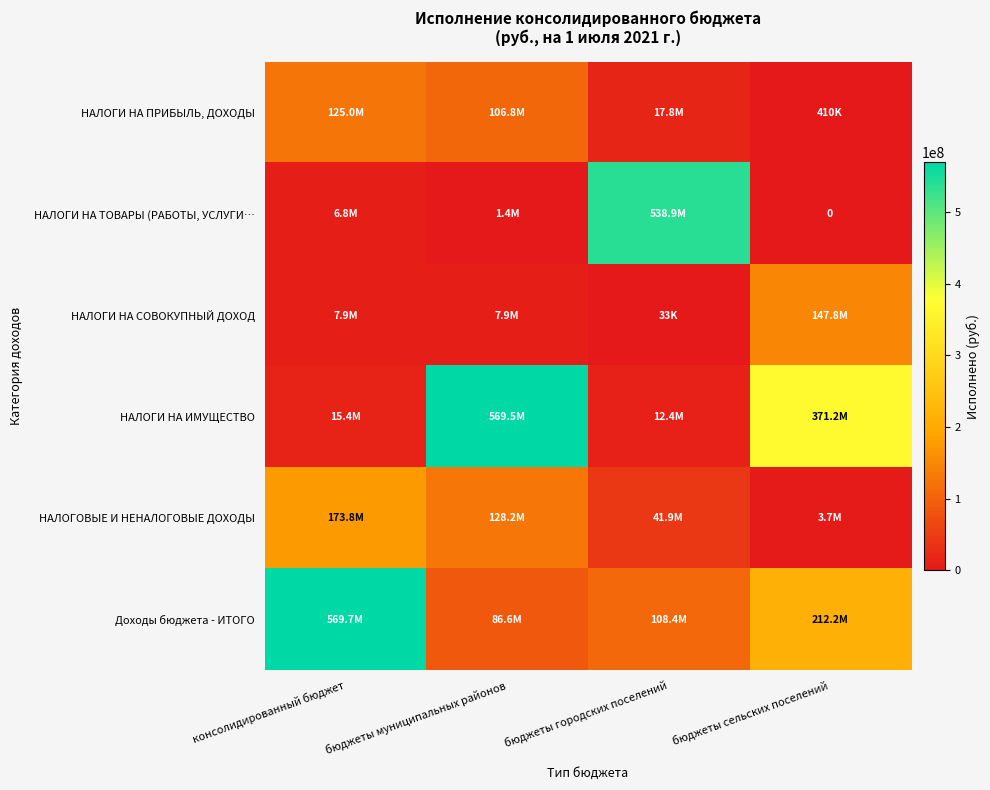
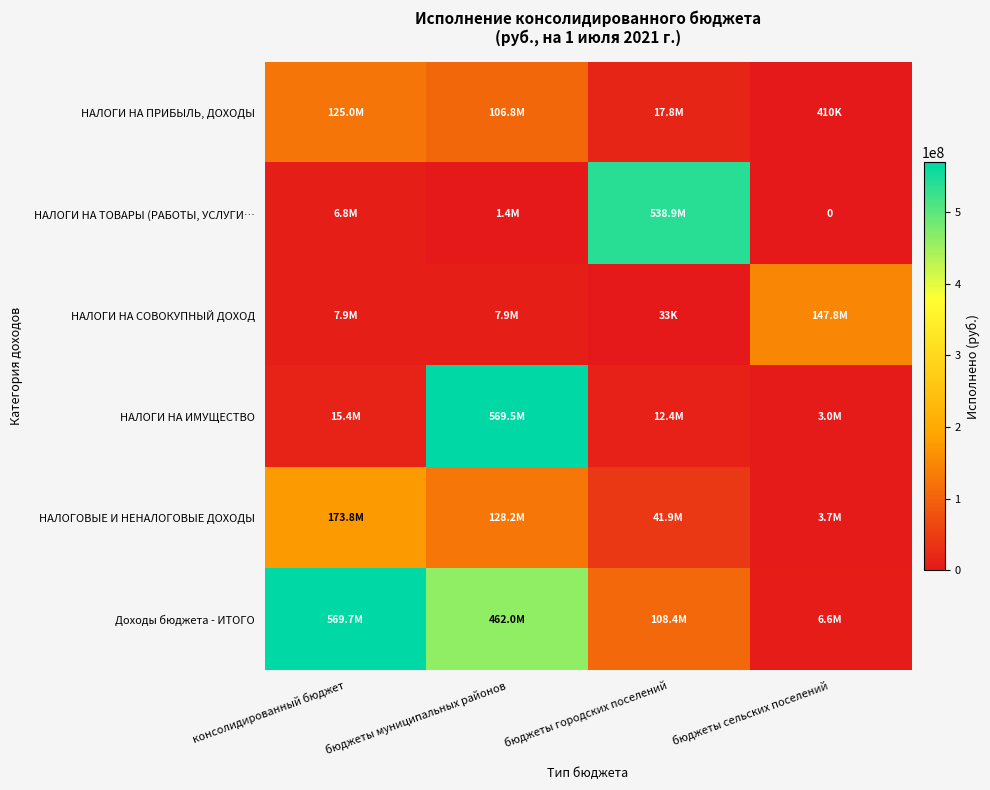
  {
    "НАЛОГИ НА ПРИБЫЛЬ, ДОХОДЫ": {
      "консолидированный бюджет": "125.0M",
      "бюджеты муниципальных районов": "106.8M",
      "бюджеты городских поселений": "17.8M",
      "бюджеты сельских поселений": "410K"
    },
    "НАЛОГИ НА ТОВАРЫ (РАБОТЫ, УСЛУГИ…": {
      "консолидированный бюджет": "6.8M",
      "бюджеты муниципальных районов": "1.4M",
      "бюджеты городских поселений": "538.9M",
      "бюджеты сельских поселений": "0"
    },
    "НАЛОГИ НА СОВОКУПНЫЙ ДОХОД": {
      "консолидированный бюджет": "7.9M",
      "бюджеты муниципальных районов": "7.9M",
      "бюджеты городских поселений": "33K",
      "бюджеты сельских поселений": "147.8M"
    },
    "НАЛОГИ НА ИМУЩЕСТВО": {
      "консолидированный бюджет": "15.4M",
      "бюджеты муниципальных районов": "569.5M",
      "бюджеты городских поселений": "12.4M",
-     "бюджеты сельских поселений": "371.2M"
+     "бюджеты сельских поселений": "3.0M"
    },
    "НАЛОГОВЫЕ И НЕНАЛОГОВЫЕ ДОХОДЫ": {
      "консолидированный бюджет": "173.8M",
      "бюджеты муниципальных районов": "128.2M",
      "бюджеты городских поселений": "41.9M",
      "бюджеты сельских поселений": "3.7M"
    },
    "Доходы бюджета - ИТОГО": {
      "консолидированный бюджет": "569.7M",
-     "бюджеты муниципальных районов": "86.6M",
+     "бюджеты муниципальных районов": "462.0M",
      "бюджеты городских поселений": "108.4M",
-     "бюджеты сельских поселений": "212.2M"
+     "бюджеты сельских поселений": "6.6M"
    }
  }
